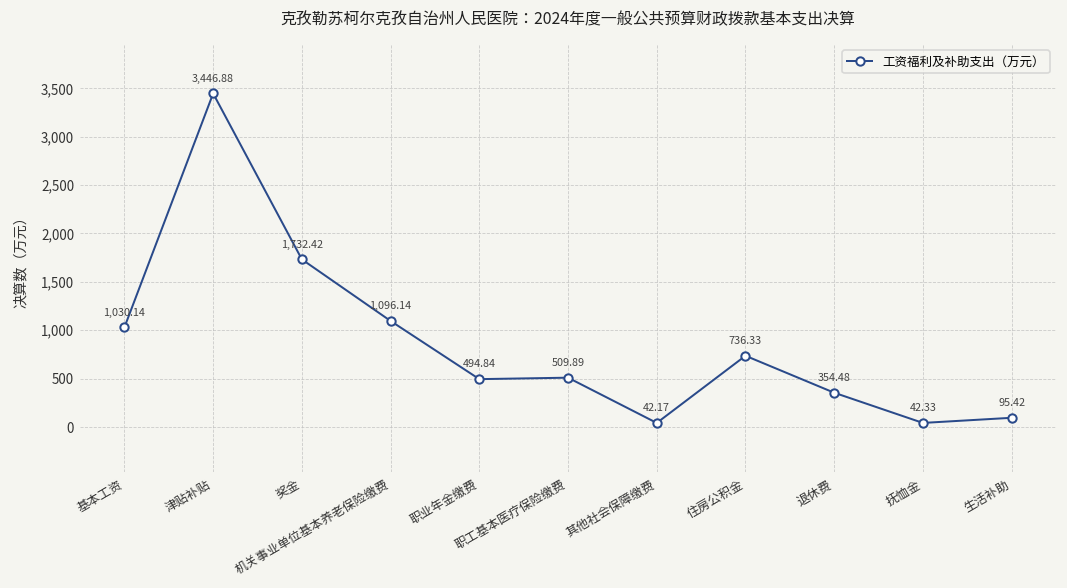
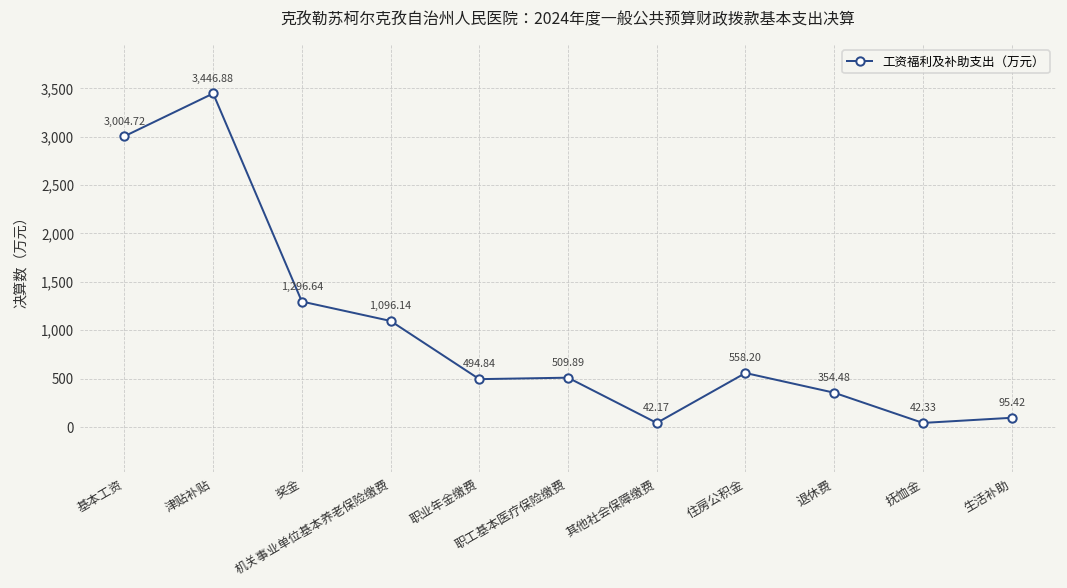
  {
-   "基本工资": "1,030.14",
+   "基本工资": "3,004.72",
    "津贴补贴": "3,446.88",
-   "奖金": "1,732.42",
+   "奖金": "1,296.64",
    "机关事业单位基本养老保险缴费": "1,096.14",
    "职业年金缴费": "494.84",
    "职工基本医疗保险缴费": "509.89",
    "其他社会保障缴费": "42.17",
-   "住房公积金": "736.33",
+   "住房公积金": "558.20",
    "退休费": "354.48",
    "抚恤金": "42.33",
    "生活补助": "95.42"
  }
